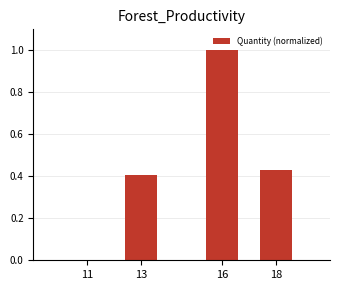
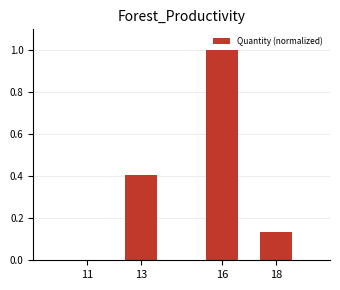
  {
    "13": 0.41,
    "16": 1.00,
-   "18": 0.43
+   "18": 0.13
  }
